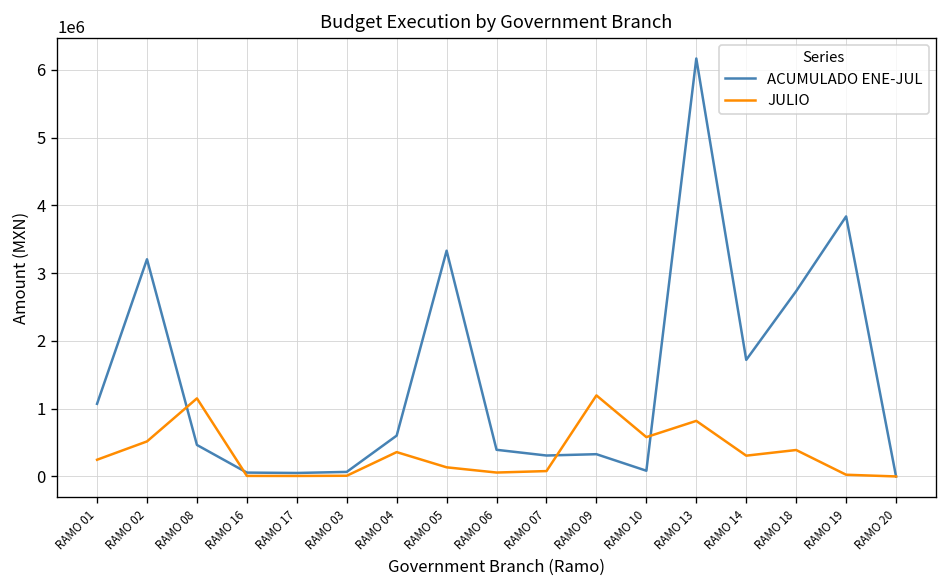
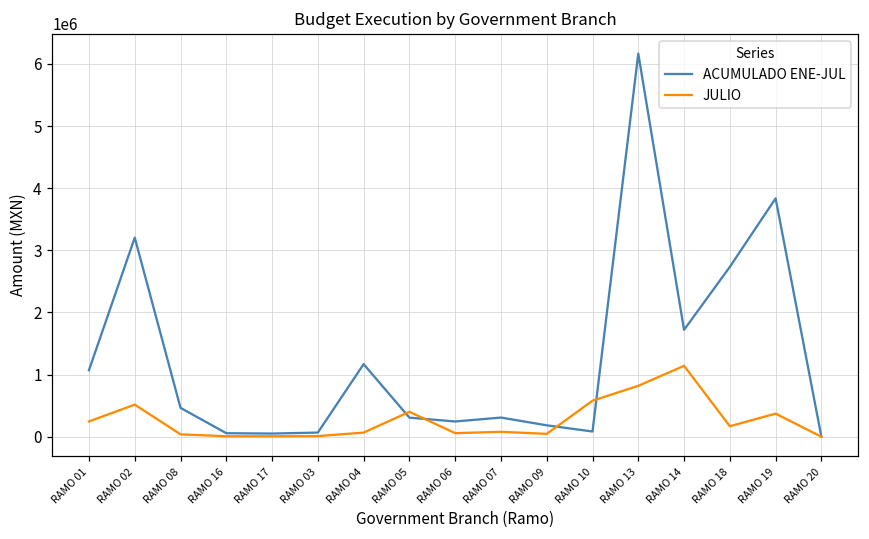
  {
    "ACUMULADO ENE-JUL": {
      "RAMO 01": 1100000,
      "RAMO 02": 3200000,
      "RAMO 08": 500000,
      "RAMO 16": 100000,
      "RAMO 03": 100000,
-     "RAMO 04": 600000,
-     "RAMO 05": 3300000,
-     "RAMO 06": 400000,
+     "RAMO 04": 1200000,
+     "RAMO 05": 300000,
+     "RAMO 06": 200000,
      "RAMO 07": 300000,
-     "RAMO 09": 300000,
+     "RAMO 09": 200000,
      "RAMO 10": 100000,
      "RAMO 13": 6200000,
      "RAMO 14": 1700000,
      "RAMO 18": 2700000,
      "RAMO 19": 3800000
    },
    "JULIO": {
      "RAMO 01": 200000,
      "RAMO 02": 500000,
-     "RAMO 08": 1200000,
+     "RAMO 08": 0,
      "RAMO 16": 0,
      "RAMO 03": 0,
-     "RAMO 04": 400000,
-     "RAMO 05": 100000,
+     "RAMO 04": 100000,
+     "RAMO 05": 400000,
      "RAMO 06": 100000,
      "RAMO 07": 100000,
-     "RAMO 09": 1200000,
+     "RAMO 09": 0,
      "RAMO 10": 600000,
      "RAMO 13": 800000,
-     "RAMO 14": 300000,
-     "RAMO 18": 400000,
-     "RAMO 19": 0
+     "RAMO 14": 1100000,
+     "RAMO 18": 200000,
+     "RAMO 19": 400000
    }
  }
